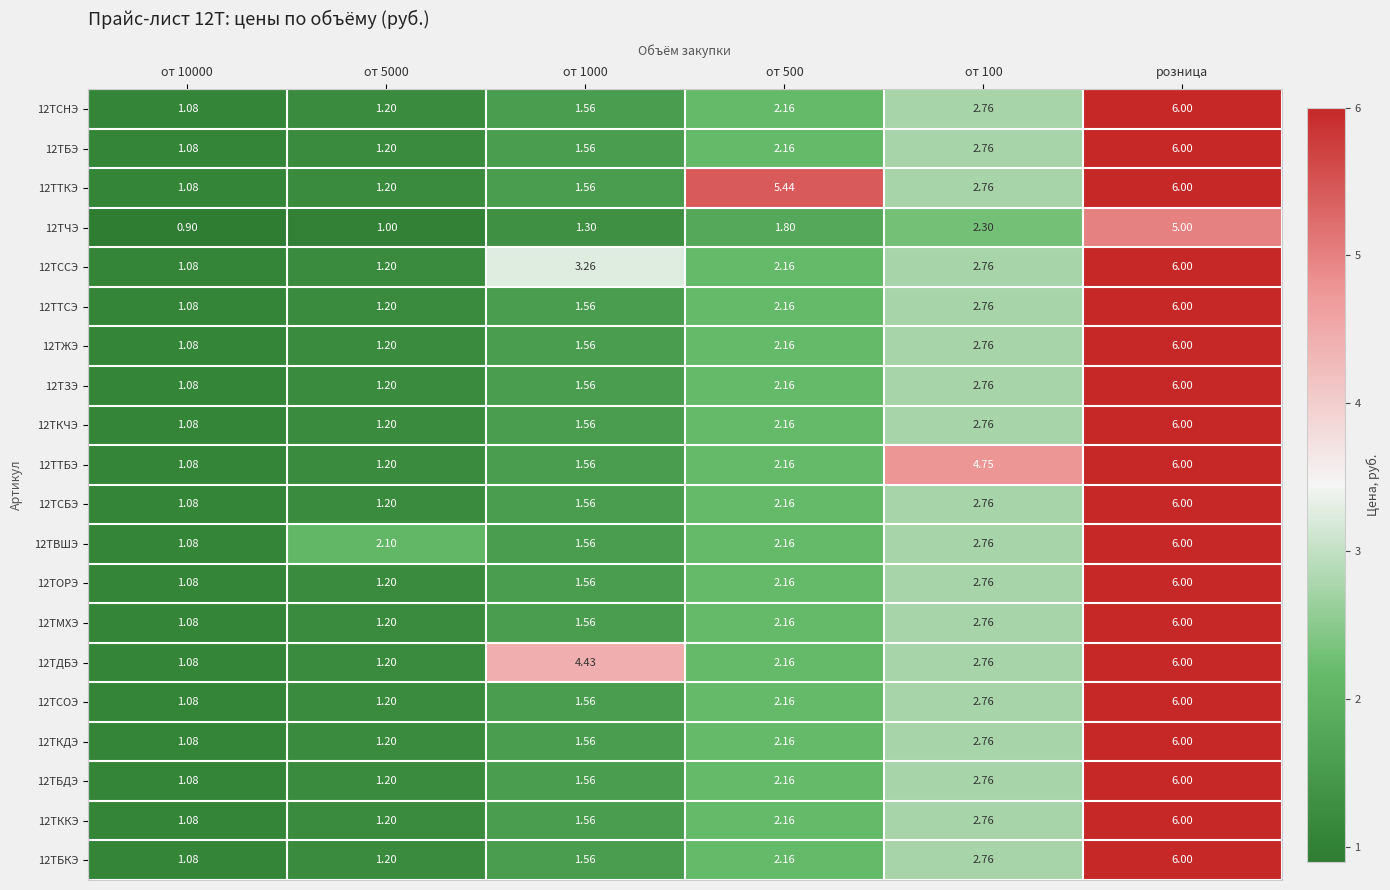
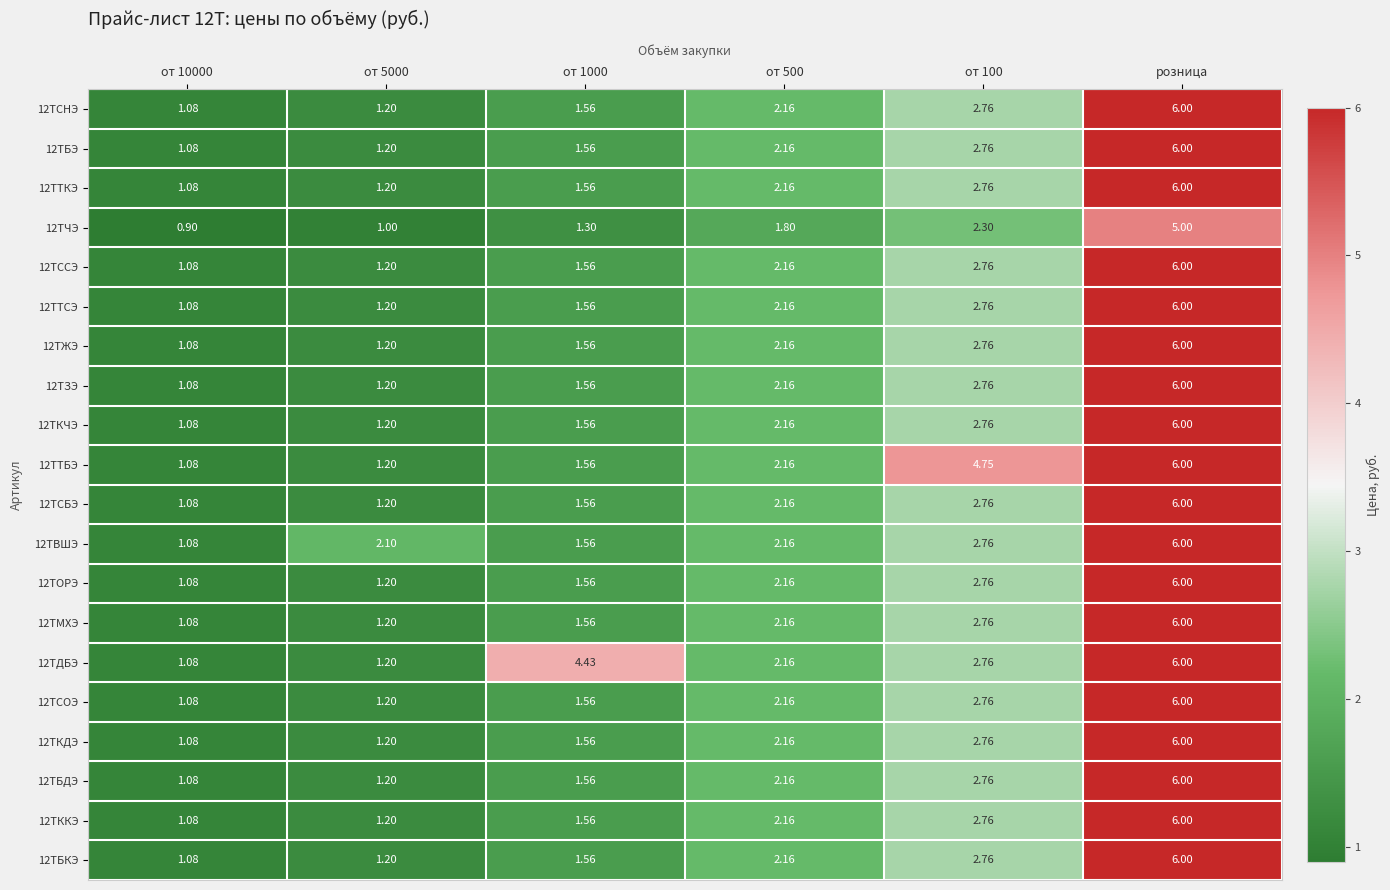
  {
    "12ТСНЭ": {
      "от 10000": 1.08,
      "от 5000": 1.20,
      "от 1000": 1.56,
      "от 500": 2.16,
      "от 100": 2.76,
      "розница": 6.00
    },
    "12ТБЭ": {
      "от 10000": 1.08,
      "от 5000": 1.20,
      "от 1000": 1.56,
      "от 500": 2.16,
      "от 100": 2.76,
      "розница": 6.00
    },
    "12ТТКЭ": {
      "от 10000": 1.08,
      "от 5000": 1.20,
      "от 1000": 1.56,
-     "от 500": 5.44,
+     "от 500": 2.16,
      "от 100": 2.76,
      "розница": 6.00
    },
    "12ТЧЭ": {
      "от 10000": 0.90,
      "от 5000": 1.00,
      "от 1000": 1.30,
      "от 500": 1.80,
      "от 100": 2.30,
      "розница": 5.00
    },
    "12ТССЭ": {
      "от 10000": 1.08,
      "от 5000": 1.20,
-     "от 1000": 3.26,
+     "от 1000": 1.56,
      "от 500": 2.16,
      "от 100": 2.76,
      "розница": 6.00
    },
    "12ТТСЭ": {
      "от 10000": 1.08,
      "от 5000": 1.20,
      "от 1000": 1.56,
      "от 500": 2.16,
      "от 100": 2.76,
      "розница": 6.00
    },
    "12ТЖЭ": {
      "от 10000": 1.08,
      "от 5000": 1.20,
      "от 1000": 1.56,
      "от 500": 2.16,
      "от 100": 2.76,
      "розница": 6.00
    },
    "12ТЗЭ": {
      "от 10000": 1.08,
      "от 5000": 1.20,
      "от 1000": 1.56,
      "от 500": 2.16,
      "от 100": 2.76,
      "розница": 6.00
    },
    "12ТКЧЭ": {
      "от 10000": 1.08,
      "от 5000": 1.20,
      "от 1000": 1.56,
      "от 500": 2.16,
      "от 100": 2.76,
      "розница": 6.00
    },
    "12ТТБЭ": {
      "от 10000": 1.08,
      "от 5000": 1.20,
      "от 1000": 1.56,
      "от 500": 2.16,
      "от 100": 4.75,
      "розница": 6.00
    },
    "12ТСБЭ": {
      "от 10000": 1.08,
      "от 5000": 1.20,
      "от 1000": 1.56,
      "от 500": 2.16,
      "от 100": 2.76,
      "розница": 6.00
    },
    "12ТВШЭ": {
      "от 10000": 1.08,
      "от 5000": 2.10,
      "от 1000": 1.56,
      "от 500": 2.16,
      "от 100": 2.76,
      "розница": 6.00
    },
    "12ТОРЭ": {
      "от 10000": 1.08,
      "от 5000": 1.20,
      "от 1000": 1.56,
      "от 500": 2.16,
      "от 100": 2.76,
      "розница": 6.00
    },
    "12ТМХЭ": {
      "от 10000": 1.08,
      "от 5000": 1.20,
      "от 1000": 1.56,
      "от 500": 2.16,
      "от 100": 2.76,
      "розница": 6.00
    },
    "12ТДБЭ": {
      "от 10000": 1.08,
      "от 5000": 1.20,
      "от 1000": 4.43,
      "от 500": 2.16,
      "от 100": 2.76,
      "розница": 6.00
    },
    "12ТСОЭ": {
      "от 10000": 1.08,
      "от 5000": 1.20,
      "от 1000": 1.56,
      "от 500": 2.16,
      "от 100": 2.76,
      "розница": 6.00
    },
    "12ТКДЭ": {
      "от 10000": 1.08,
      "от 5000": 1.20,
      "от 1000": 1.56,
      "от 500": 2.16,
      "от 100": 2.76,
      "розница": 6.00
    },
    "12ТБДЭ": {
      "от 10000": 1.08,
      "от 5000": 1.20,
      "от 1000": 1.56,
      "от 500": 2.16,
      "от 100": 2.76,
      "розница": 6.00
    },
    "12ТККЭ": {
      "от 10000": 1.08,
      "от 5000": 1.20,
      "от 1000": 1.56,
      "от 500": 2.16,
      "от 100": 2.76,
      "розница": 6.00
    },
    "12ТБКЭ": {
      "от 10000": 1.08,
      "от 5000": 1.20,
      "от 1000": 1.56,
      "от 500": 2.16,
      "от 100": 2.76,
      "розница": 6.00
    }
  }
